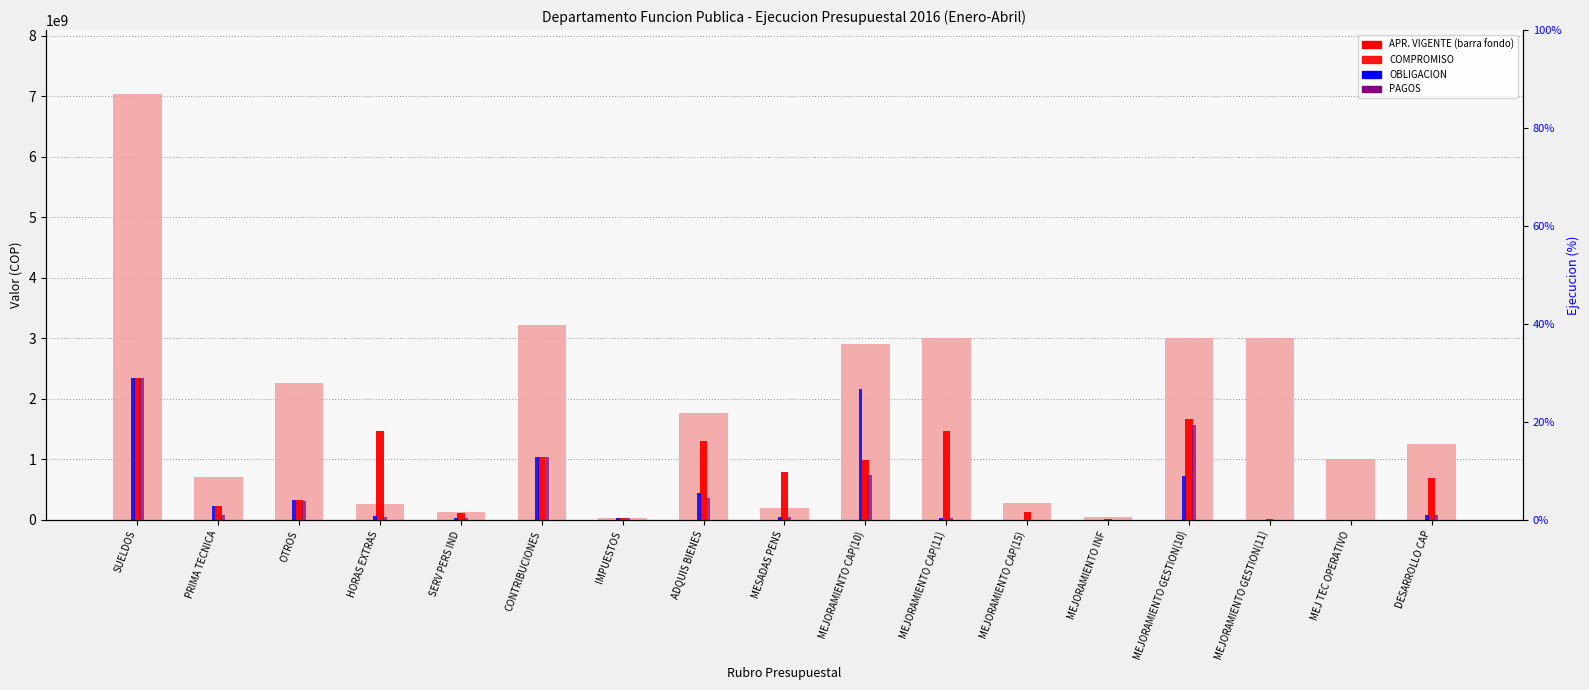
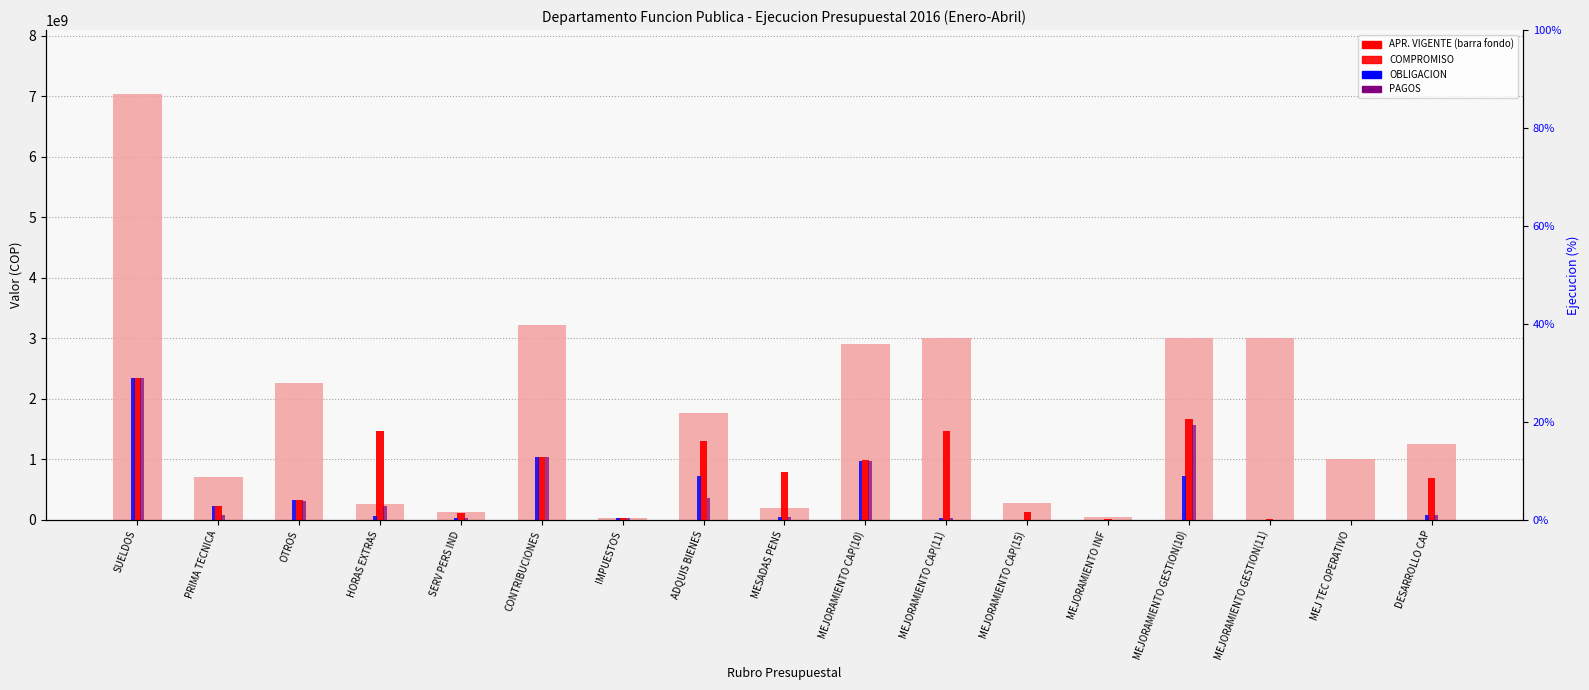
  {
    "COMPROMISO": {
      "HORAS EXTRAS": 1500000000,
      "SERV PERS IND": 100000000,
      "MESADAS PENS": 800000000,
      "MEJ TEC OPERATIVO": 0
    },
    "OBLIGACION": {
-     "ADQUIS BIENES": 400000000,
-     "MEJORAMIENTO CAP(10)": 2200000000,
+     "ADQUIS BIENES": 700000000,
+     "MEJORAMIENTO CAP(10)": 1000000000,
      "MEJORAMIENTO CAP(15)": 0,
      "MEJORAMIENTO INF": 0,
      "MEJORAMIENTO GESTION(11)": 0,
      "MEJ TEC OPERATIVO": 0
    },
    "PAGOS": {
-     "HORAS EXTRAS": 100000000,
-     "MEJORAMIENTO CAP(10)": 700000000,
+     "HORAS EXTRAS": 200000000,
+     "MEJORAMIENTO CAP(10)": 1000000000,
      "MEJORAMIENTO CAP(15)": 0,
      "MEJORAMIENTO INF": 0,
      "MEJORAMIENTO GESTION(11)": 0,
      "MEJ TEC OPERATIVO": 0
    }
  }
